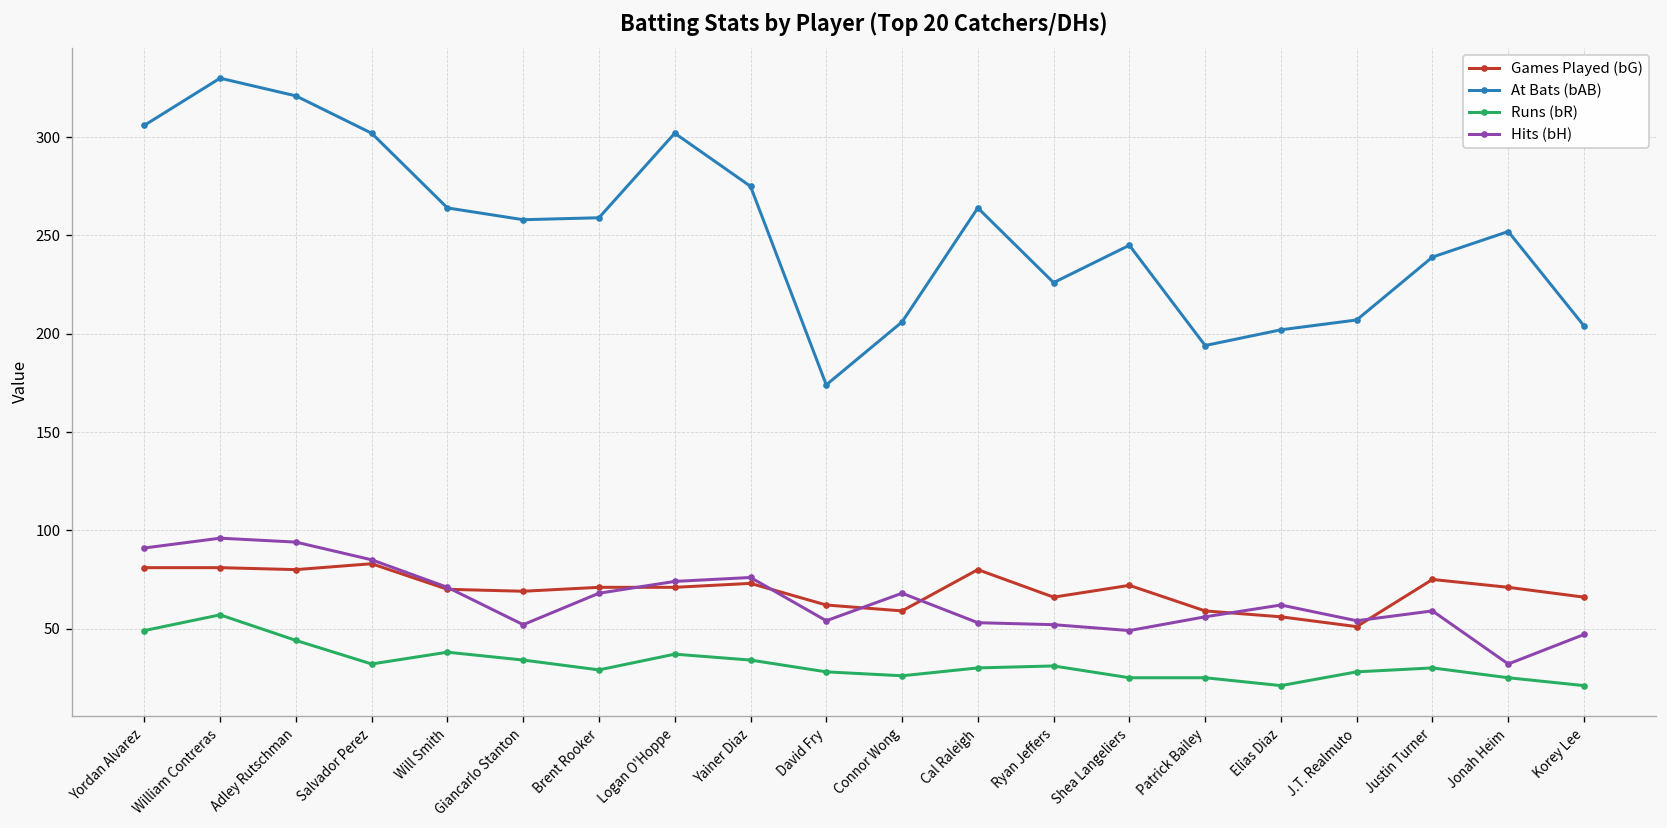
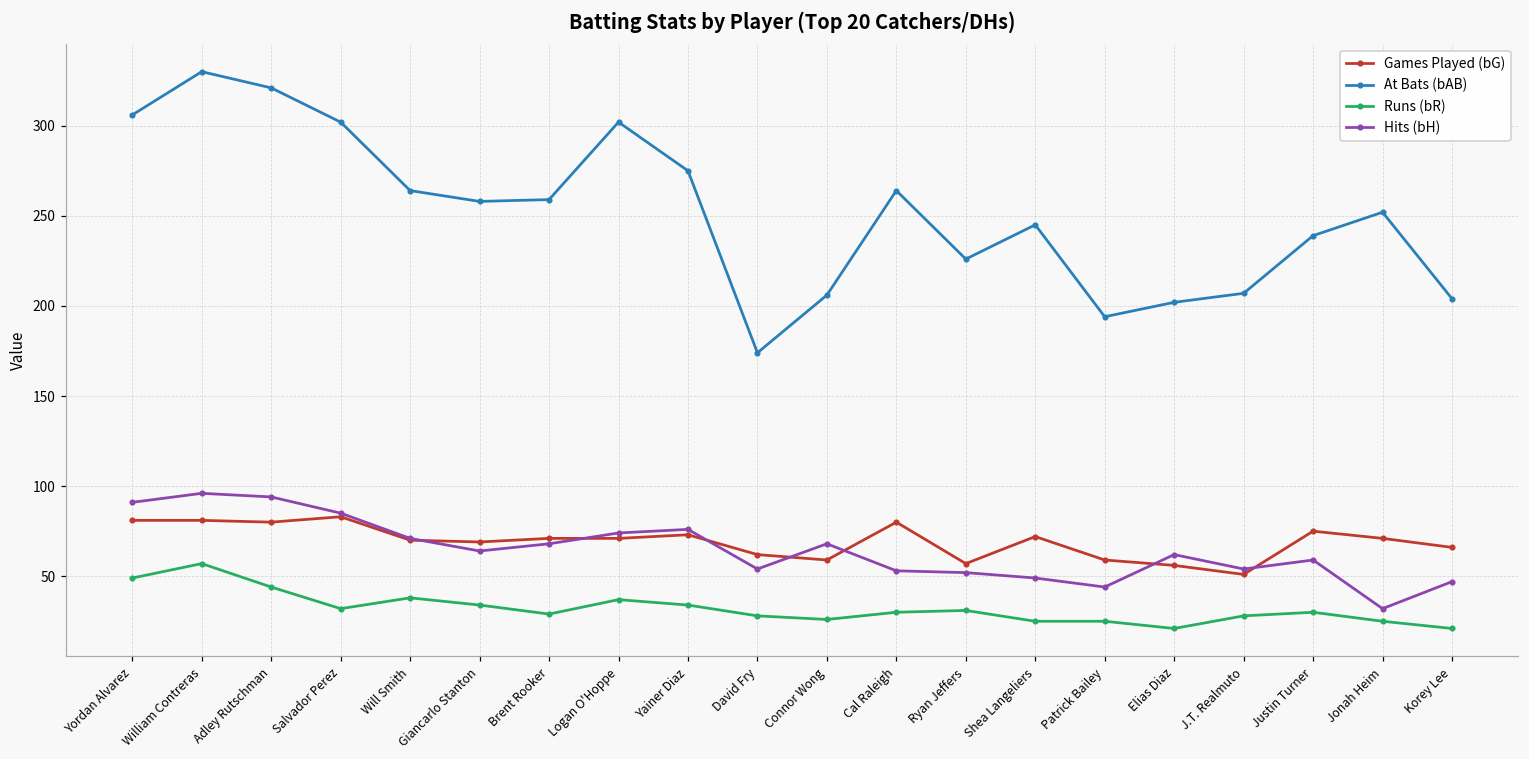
  {
    "Games Played (bG)": {
      "Yordan Alvarez": 81,
      "William Contreras": 81,
      "Adley Rutschman": 80,
      "Salvador Perez": 83,
      "Giancarlo Stanton": 69,
      "Brent Rooker": 71,
      "Logan O'Hoppe": 71,
      "Yainer Diaz": 73,
      "David Fry": 62,
      "Connor Wong": 59,
      "Cal Raleigh": 80,
-     "Ryan Jeffers": 66,
+     "Ryan Jeffers": 57,
      "Shea Langeliers": 72,
      "Patrick Bailey": 59,
      "Elias Diaz": 56,
      "J.T. Realmuto": 51,
      "Justin Turner": 75,
      "Jonah Heim": 71,
      "Korey Lee": 66
    },
    "At Bats (bAB)": {
      "Yordan Alvarez": 306,
      "William Contreras": 330,
      "Adley Rutschman": 321,
      "Salvador Perez": 302,
      "Will Smith": 264,
      "Giancarlo Stanton": 258,
      "Brent Rooker": 259,
      "Logan O'Hoppe": 302,
      "Yainer Diaz": 275,
      "David Fry": 174,
      "Connor Wong": 206,
      "Cal Raleigh": 264,
      "Ryan Jeffers": 226,
      "Shea Langeliers": 245,
      "Patrick Bailey": 194,
      "Elias Diaz": 202,
      "J.T. Realmuto": 207,
      "Justin Turner": 239,
      "Jonah Heim": 252,
      "Korey Lee": 204
    },
    "Runs (bR)": {
      "Yordan Alvarez": 49,
      "William Contreras": 57,
      "Adley Rutschman": 44,
      "Salvador Perez": 32,
      "Will Smith": 38,
      "Giancarlo Stanton": 34,
      "Brent Rooker": 29,
      "Logan O'Hoppe": 37,
      "Yainer Diaz": 34,
      "David Fry": 28,
      "Connor Wong": 26,
      "Cal Raleigh": 30,
      "Ryan Jeffers": 31,
      "Shea Langeliers": 25,
      "Patrick Bailey": 25,
      "Elias Diaz": 21,
      "J.T. Realmuto": 28,
      "Justin Turner": 30,
      "Jonah Heim": 25,
      "Korey Lee": 21
    },
    "Hits (bH)": {
      "Yordan Alvarez": 91,
      "William Contreras": 96,
      "Adley Rutschman": 94,
      "Salvador Perez": 85,
-     "Giancarlo Stanton": 52,
+     "Giancarlo Stanton": 64,
      "Brent Rooker": 68,
      "Logan O'Hoppe": 74,
      "Yainer Diaz": 76,
      "David Fry": 54,
      "Connor Wong": 68,
      "Cal Raleigh": 53,
      "Ryan Jeffers": 52,
      "Shea Langeliers": 49,
-     "Patrick Bailey": 56,
+     "Patrick Bailey": 44,
      "Elias Diaz": 62,
      "J.T. Realmuto": 54,
      "Justin Turner": 59,
      "Jonah Heim": 32,
      "Korey Lee": 47
    }
  }
